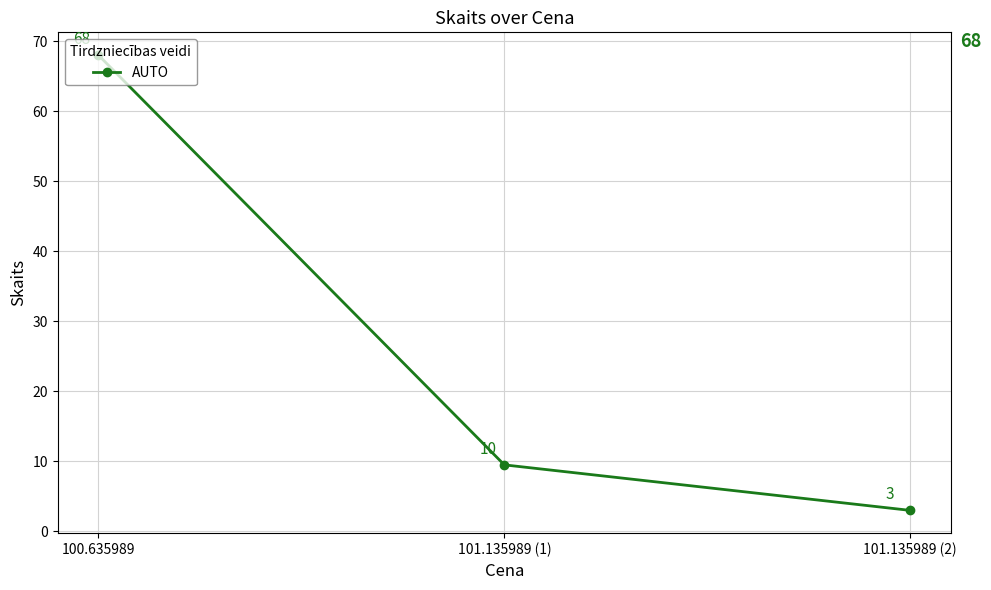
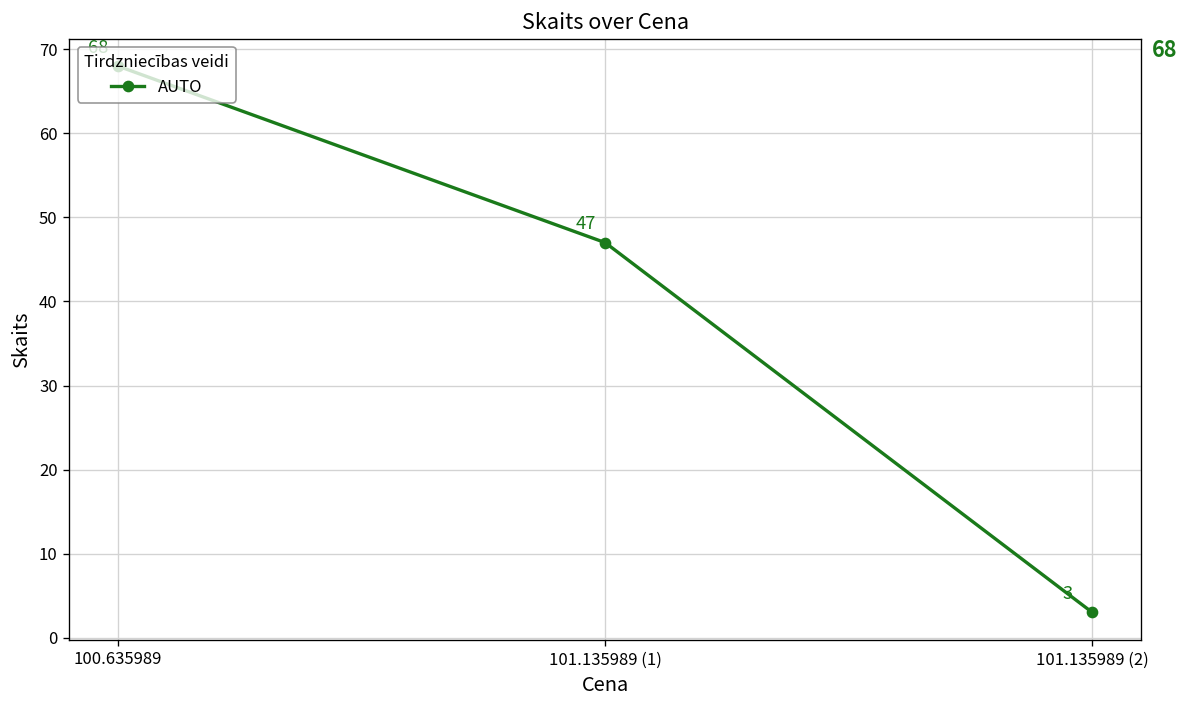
  {
-   "101.135989 (1)": 10,
+   "101.135989 (1)": 47,
    "101.135989 (2)": 3
  }
